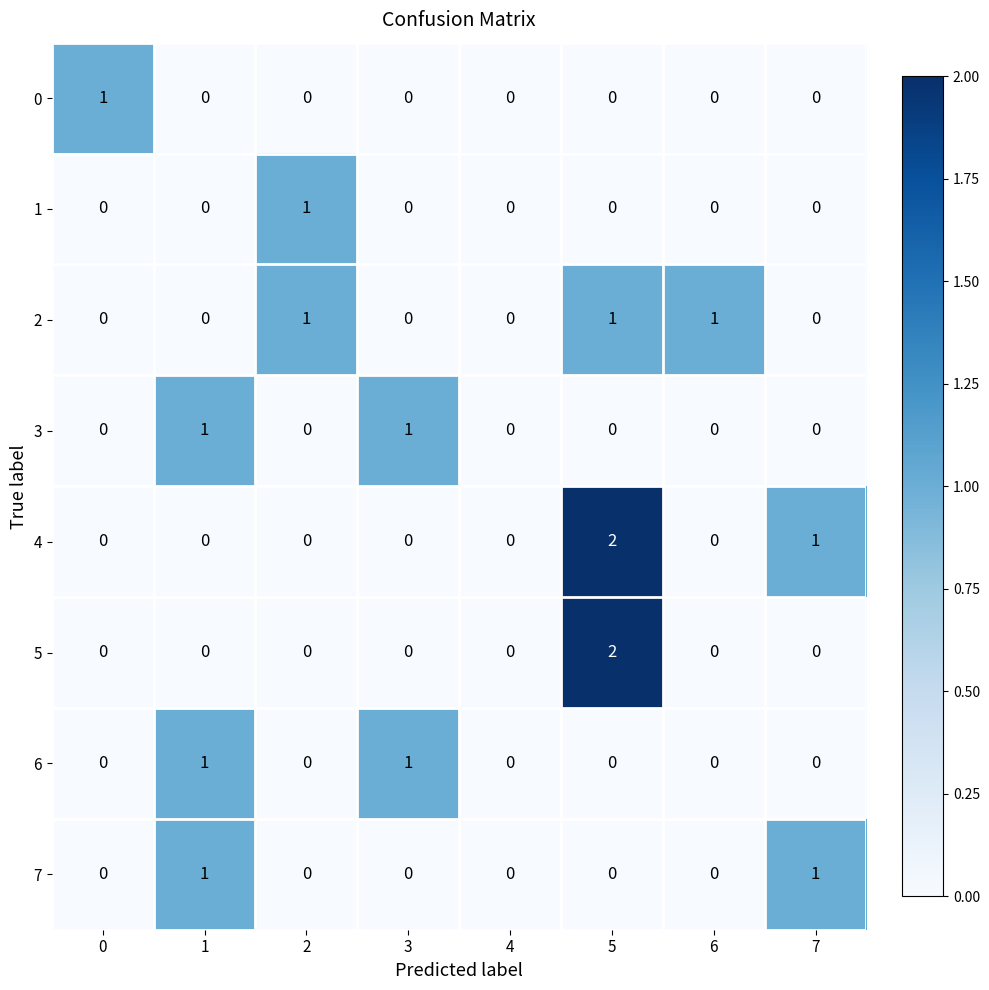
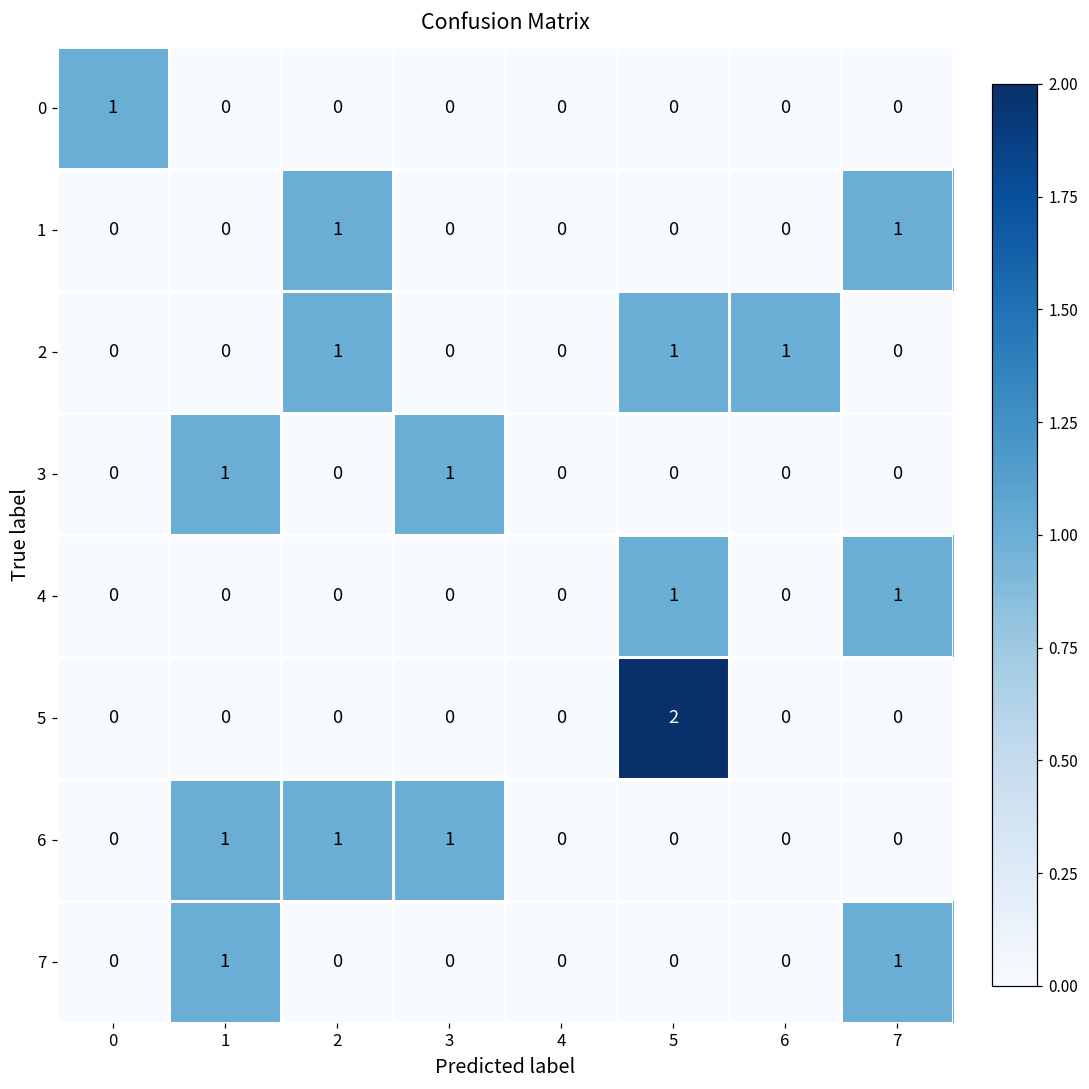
  {
    "0": {
      "0": 1,
      "1": 0,
      "2": 0,
      "3": 0,
      "4": 0,
      "5": 0,
      "6": 0,
      "7": 0
    },
    "1": {
      "0": 0,
      "1": 0,
      "2": 1,
      "3": 0,
      "4": 0,
      "5": 0,
      "6": 0,
-     "7": 0
+     "7": 1
    },
    "2": {
      "0": 0,
      "1": 0,
      "2": 1,
      "3": 0,
      "4": 0,
      "5": 1,
      "6": 1,
      "7": 0
    },
    "3": {
      "0": 0,
      "1": 1,
      "2": 0,
      "3": 1,
      "4": 0,
      "5": 0,
      "6": 0,
      "7": 0
    },
    "4": {
      "0": 0,
      "1": 0,
      "2": 0,
      "3": 0,
      "4": 0,
-     "5": 2,
+     "5": 1,
      "6": 0,
      "7": 1
    },
    "5": {
      "0": 0,
      "1": 0,
      "2": 0,
      "3": 0,
      "4": 0,
      "5": 2,
      "6": 0,
      "7": 0
    },
    "6": {
      "0": 0,
      "1": 1,
-     "2": 0,
+     "2": 1,
      "3": 1,
      "4": 0,
      "5": 0,
      "6": 0,
      "7": 0
    },
    "7": {
      "0": 0,
      "1": 1,
      "2": 0,
      "3": 0,
      "4": 0,
      "5": 0,
      "6": 0,
      "7": 1
    }
  }
